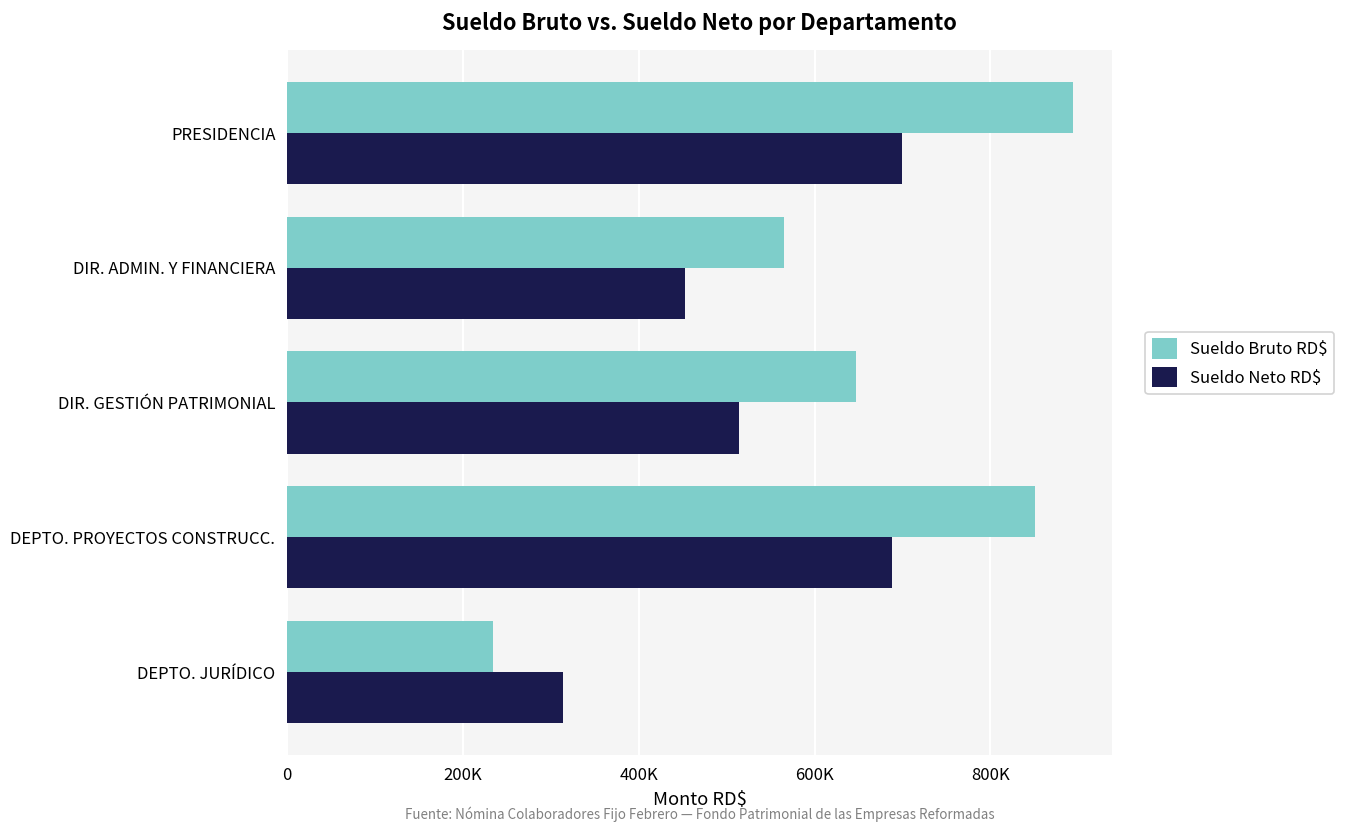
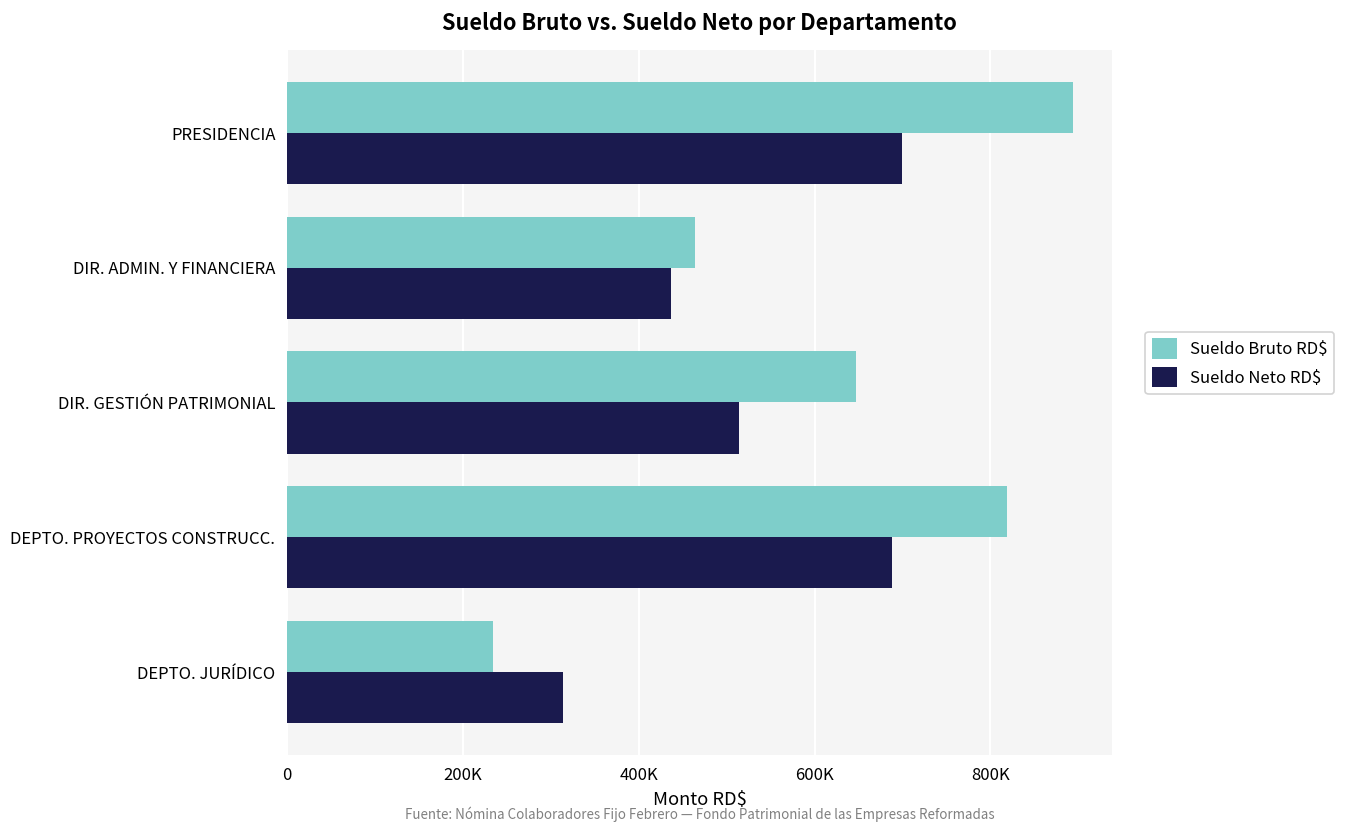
  {
    "Sueldo Bruto RD$": {
      "PRESIDENCIA": 890000,
-     "DIR. ADMIN. Y FINANCIERA": 570000,
+     "DIR. ADMIN. Y FINANCIERA": 460000,
      "DIR. GESTIÓN PATRIMONIAL": 650000,
-     "DEPTO. PROYECTOS CONSTRUCC.": 850000,
+     "DEPTO. PROYECTOS CONSTRUCC.": 820000,
      "DEPTO. JURÍDICO": 230000
    },
    "Sueldo Neto RD$": {
      "PRESIDENCIA": 700000,
-     "DIR. ADMIN. Y FINANCIERA": 450000,
+     "DIR. ADMIN. Y FINANCIERA": 440000,
      "DIR. GESTIÓN PATRIMONIAL": 510000,
      "DEPTO. PROYECTOS CONSTRUCC.": 690000,
      "DEPTO. JURÍDICO": 310000
    }
  }
